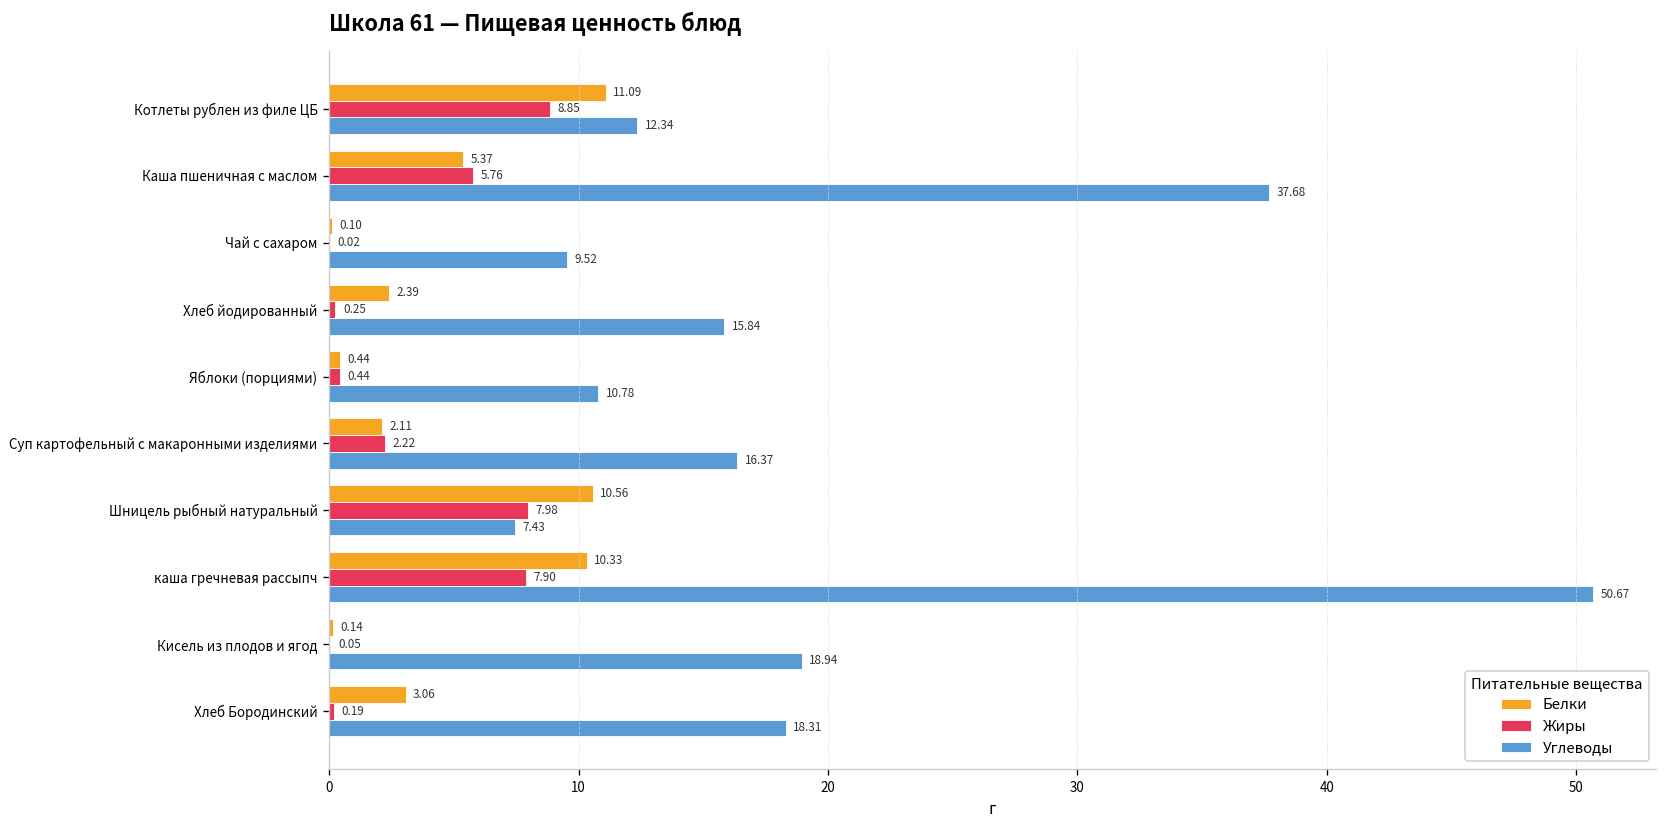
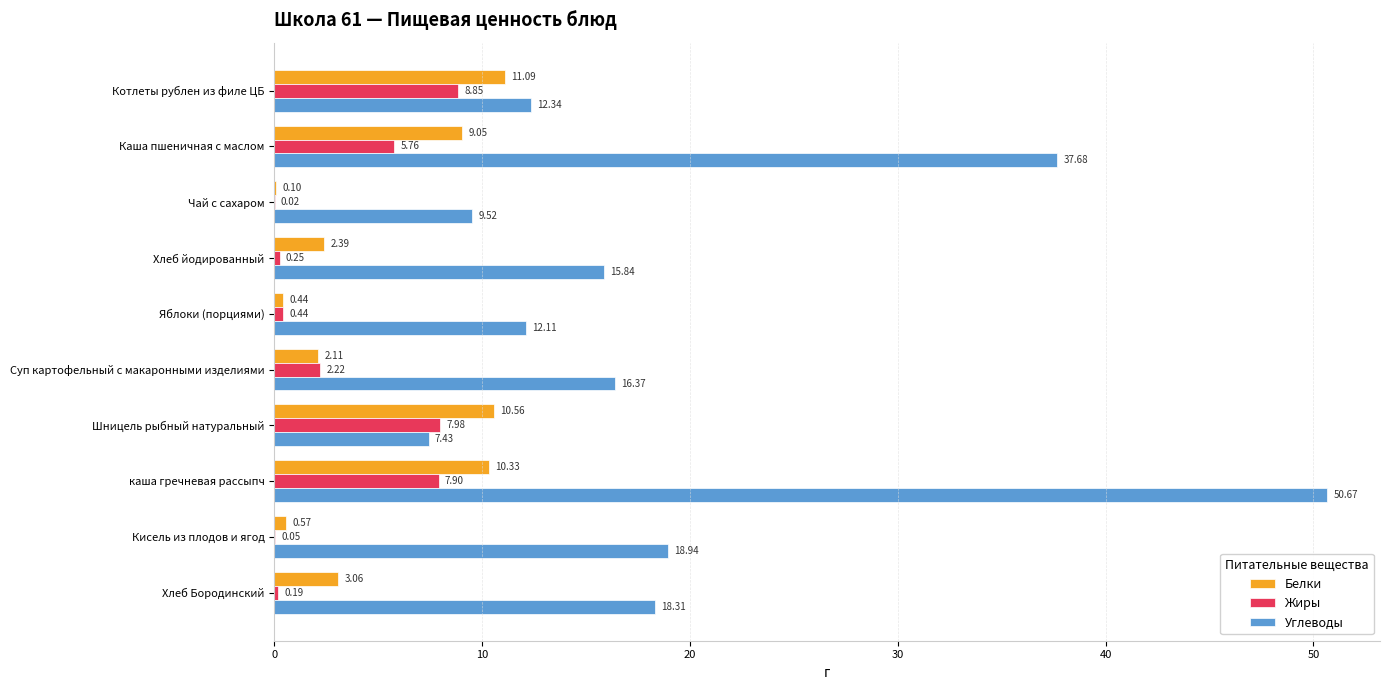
  {
    "Белки": {
      "Котлеты рублен из филе ЦБ": 11.09,
-     "Каша пшеничная с маслом": 5.37,
+     "Каша пшеничная с маслом": 9.05,
      "Чай с сахаром": 0.10,
      "Хлеб йодированный": 2.39,
      "Яблоки (порциями)": 0.44,
      "Суп картофельный с макаронными изделиями": 2.11,
      "Шницель рыбный натуральный": 10.56,
      "каша гречневая рассыпч": 10.33,
-     "Кисель из плодов и ягод": 0.14,
+     "Кисель из плодов и ягод": 0.57,
      "Хлеб Бородинский": 3.06
    },
    "Жиры": {
      "Котлеты рублен из филе ЦБ": 8.85,
      "Каша пшеничная с маслом": 5.76,
      "Чай с сахаром": 0.02,
      "Хлеб йодированный": 0.25,
      "Яблоки (порциями)": 0.44,
      "Суп картофельный с макаронными изделиями": 2.22,
      "Шницель рыбный натуральный": 7.98,
      "каша гречневая рассыпч": 7.90,
      "Кисель из плодов и ягод": 0.05,
      "Хлеб Бородинский": 0.19
    },
    "Углеводы": {
      "Котлеты рублен из филе ЦБ": 12.34,
      "Каша пшеничная с маслом": 37.68,
      "Чай с сахаром": 9.52,
      "Хлеб йодированный": 15.84,
-     "Яблоки (порциями)": 10.78,
+     "Яблоки (порциями)": 12.11,
      "Суп картофельный с макаронными изделиями": 16.37,
      "Шницель рыбный натуральный": 7.43,
      "каша гречневая рассыпч": 50.67,
      "Кисель из плодов и ягод": 18.94,
      "Хлеб Бородинский": 18.31
    }
  }
